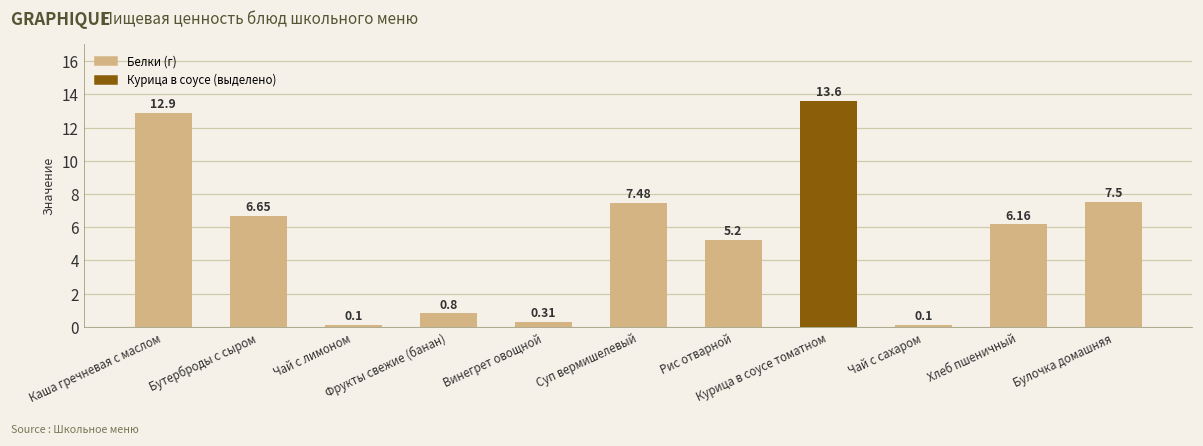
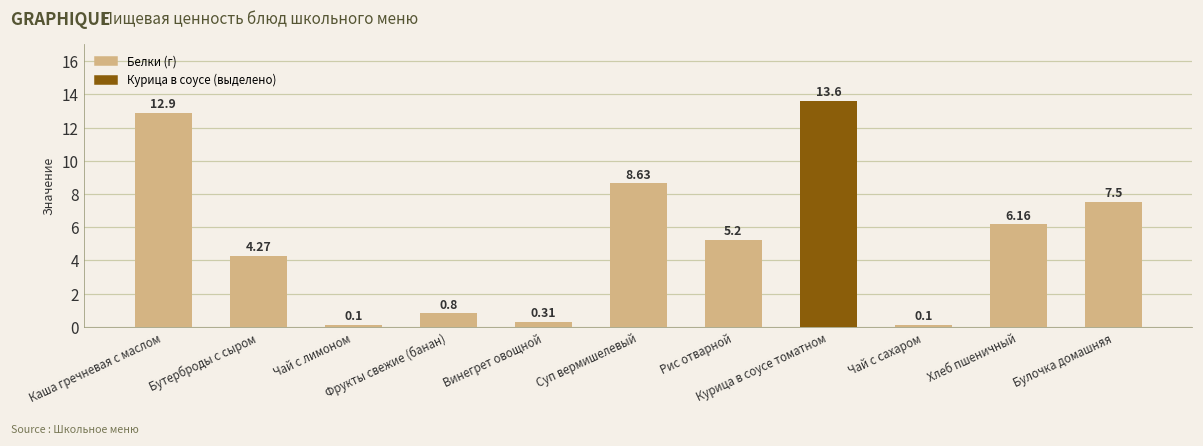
  {
    "Каша гречневая с маслом": 12.9,
-   "Бутерброды с сыром": 6.65,
+   "Бутерброды с сыром": 4.27,
    "Чай с лимоном": 0.1,
    "Фрукты свежие (банан)": 0.8,
    "Винегрет овощной": 0.31,
-   "Суп вермишелевый": 7.48,
+   "Суп вермишелевый": 8.63,
    "Рис отварной": 5.2,
    "Курица в соусе томатном": 13.6,
    "Чай с сахаром": 0.1,
    "Хлеб пшеничный": 6.16,
    "Булочка домашняя": 7.5
  }
